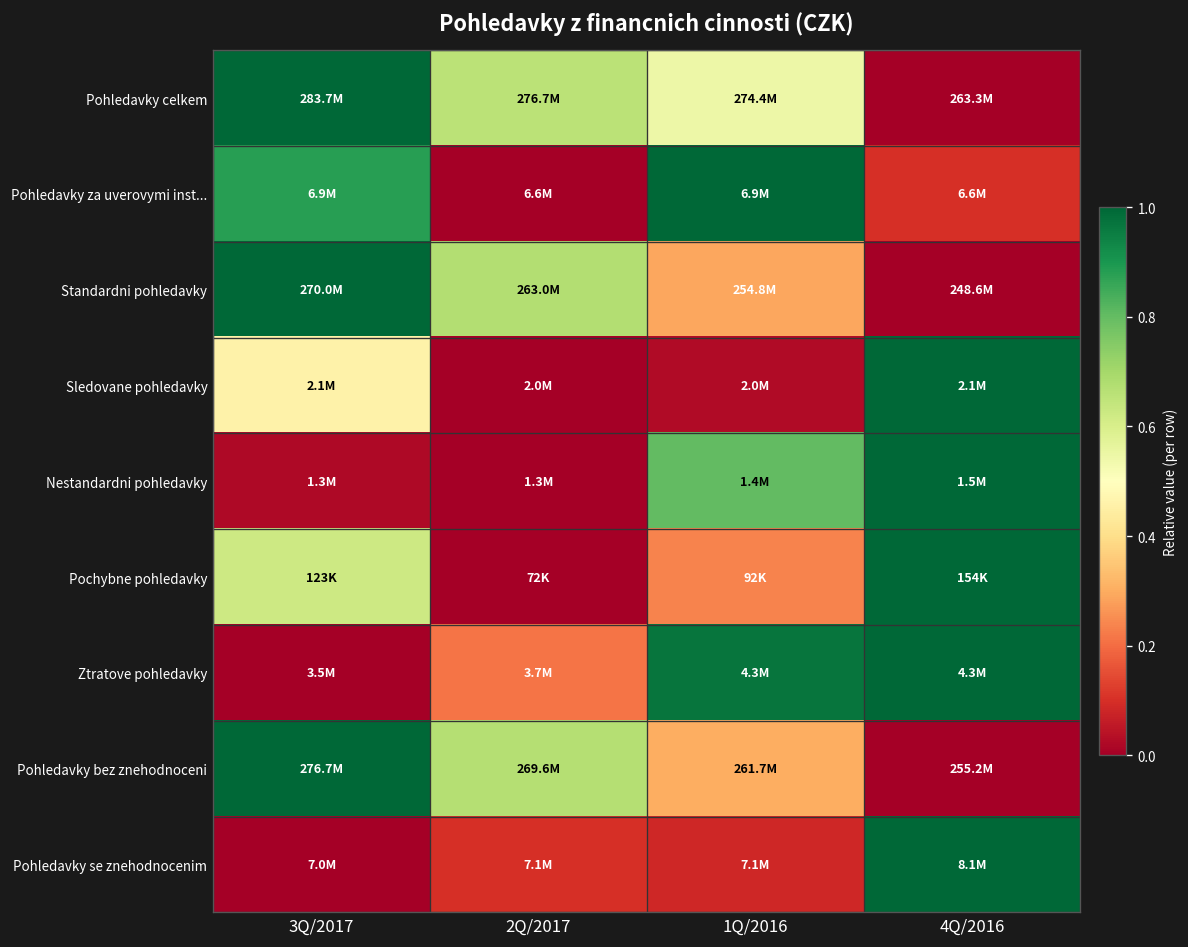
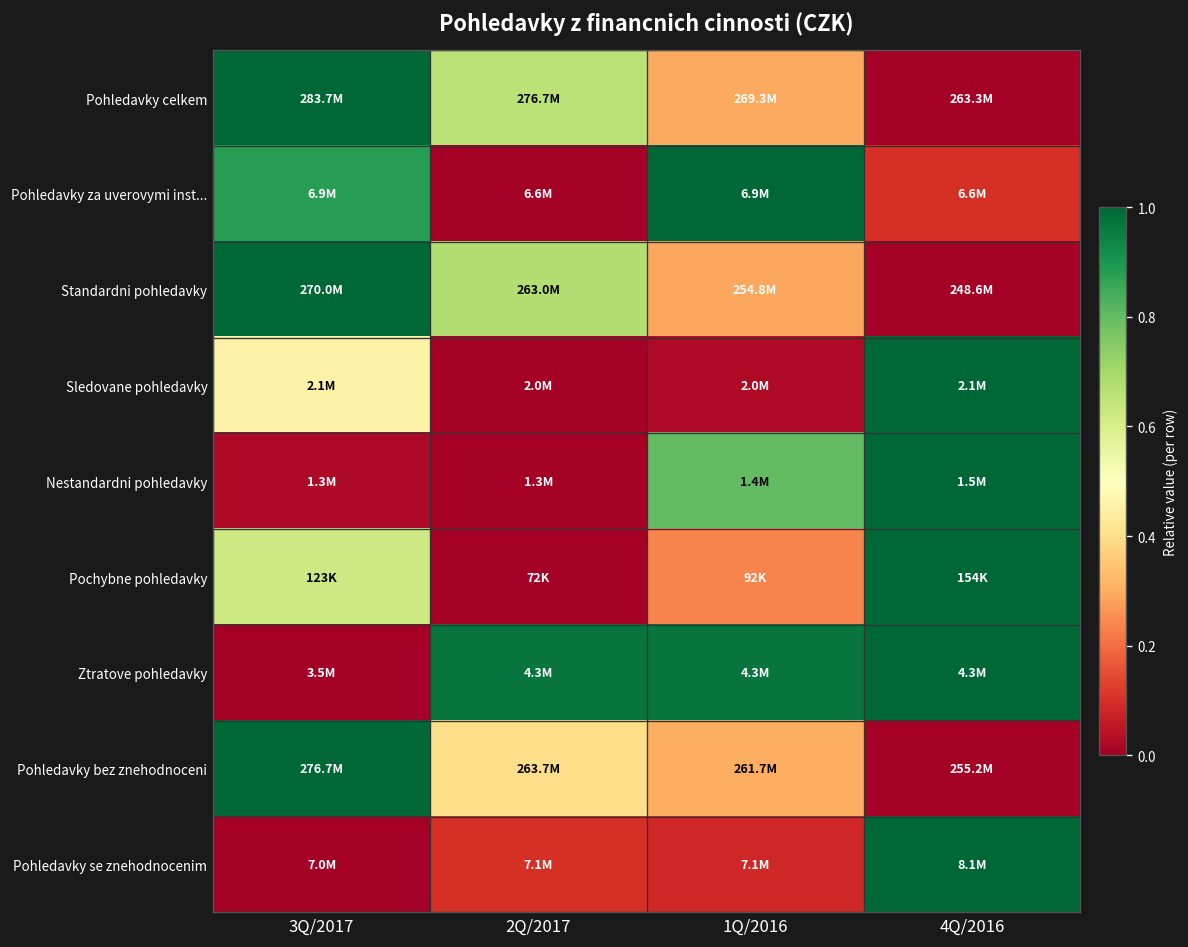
  {
    "Pohledavky celkem": {
      "3Q/2017": "283.7M",
      "2Q/2017": "276.7M",
-     "1Q/2016": "274.4M",
+     "1Q/2016": "269.3M",
      "4Q/2016": "263.3M"
    },
    "Pohledavky za uverovymi inst...": {
      "3Q/2017": "6.9M",
      "2Q/2017": "6.6M",
      "1Q/2016": "6.9M",
      "4Q/2016": "6.6M"
    },
    "Standardni pohledavky": {
      "3Q/2017": "270.0M",
      "2Q/2017": "263.0M",
      "1Q/2016": "254.8M",
      "4Q/2016": "248.6M"
    },
    "Sledovane pohledavky": {
      "3Q/2017": "2.1M",
      "2Q/2017": "2.0M",
      "1Q/2016": "2.0M",
      "4Q/2016": "2.1M"
    },
    "Nestandardni pohledavky": {
      "3Q/2017": "1.3M",
      "2Q/2017": "1.3M",
      "1Q/2016": "1.4M",
      "4Q/2016": "1.5M"
    },
    "Pochybne pohledavky": {
      "3Q/2017": "123K",
      "2Q/2017": "72K",
      "1Q/2016": "92K",
      "4Q/2016": "154K"
    },
    "Ztratove pohledavky": {
      "3Q/2017": "3.5M",
-     "2Q/2017": "3.7M",
+     "2Q/2017": "4.3M",
      "1Q/2016": "4.3M",
      "4Q/2016": "4.3M"
    },
    "Pohledavky bez znehodnoceni": {
      "3Q/2017": "276.7M",
-     "2Q/2017": "269.6M",
+     "2Q/2017": "263.7M",
      "1Q/2016": "261.7M",
      "4Q/2016": "255.2M"
    },
    "Pohledavky se znehodnocenim": {
      "3Q/2017": "7.0M",
      "2Q/2017": "7.1M",
      "1Q/2016": "7.1M",
      "4Q/2016": "8.1M"
    }
  }
